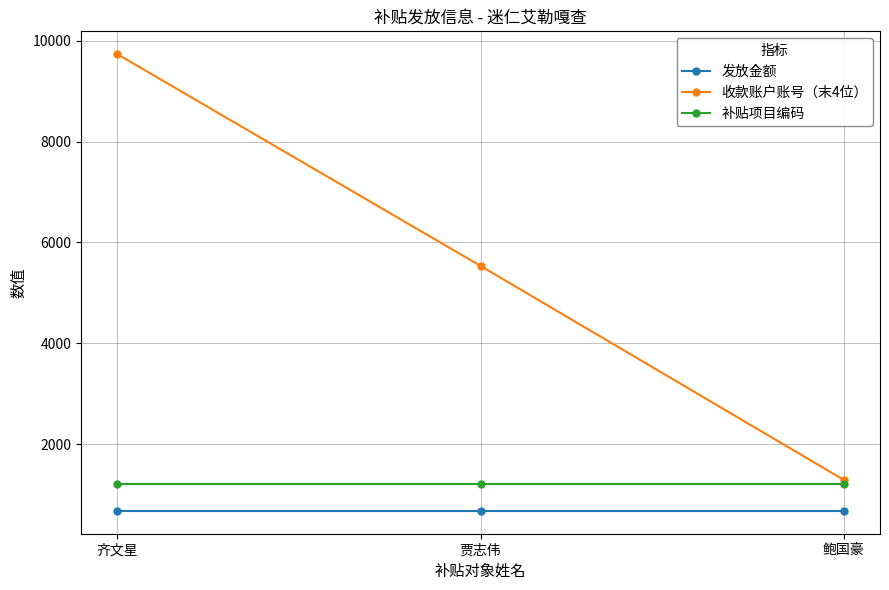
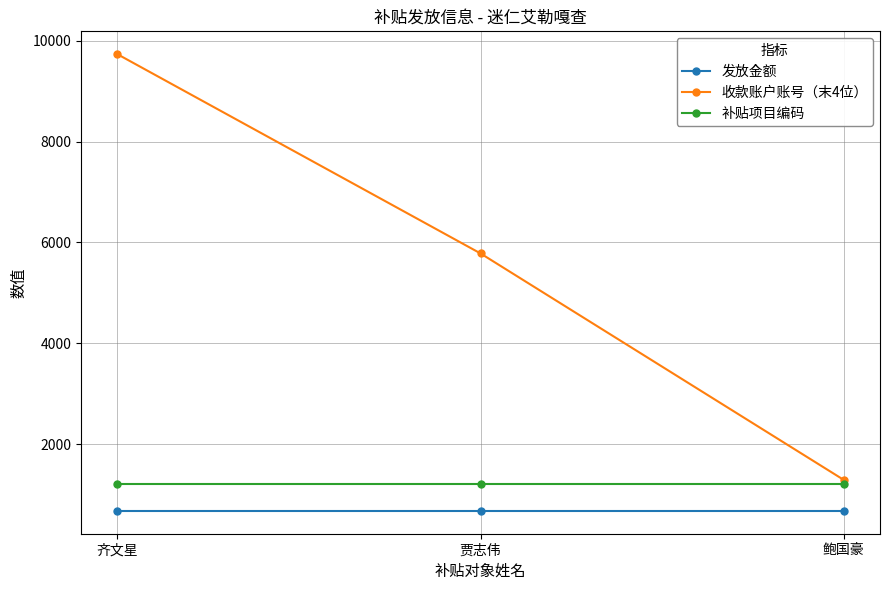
  {
    "发放金额": {
      "齐文星": 700,
      "贾志伟": 700,
      "鲍国豪": 700
    },
    "收款账户账号（末4位）": {
      "齐文星": 9700,
-     "贾志伟": 5500,
+     "贾志伟": 5800,
      "鲍国豪": 1300
    },
    "补贴项目编码": {
      "齐文星": 1200,
      "贾志伟": 1200,
      "鲍国豪": 1200
    }
  }
